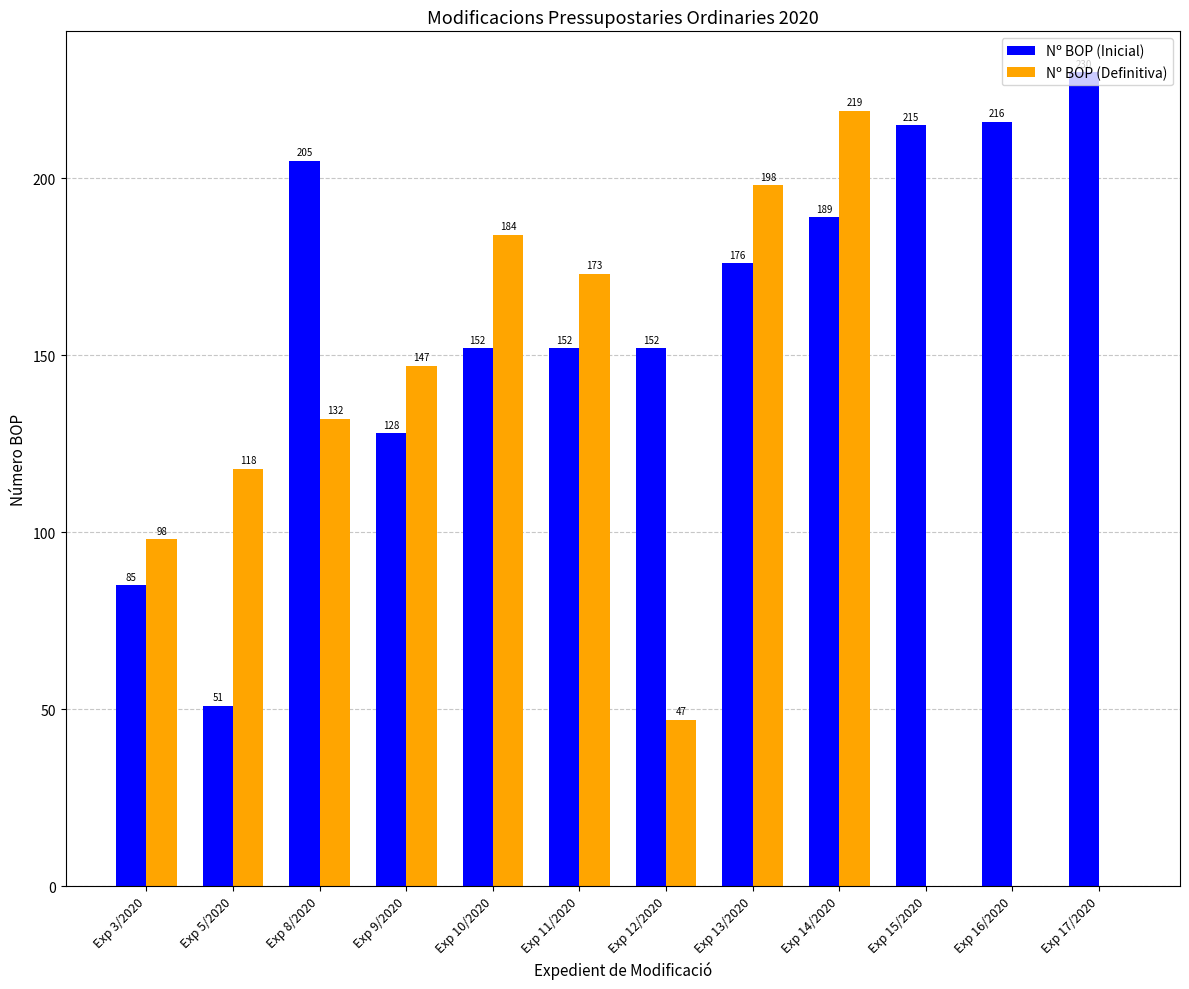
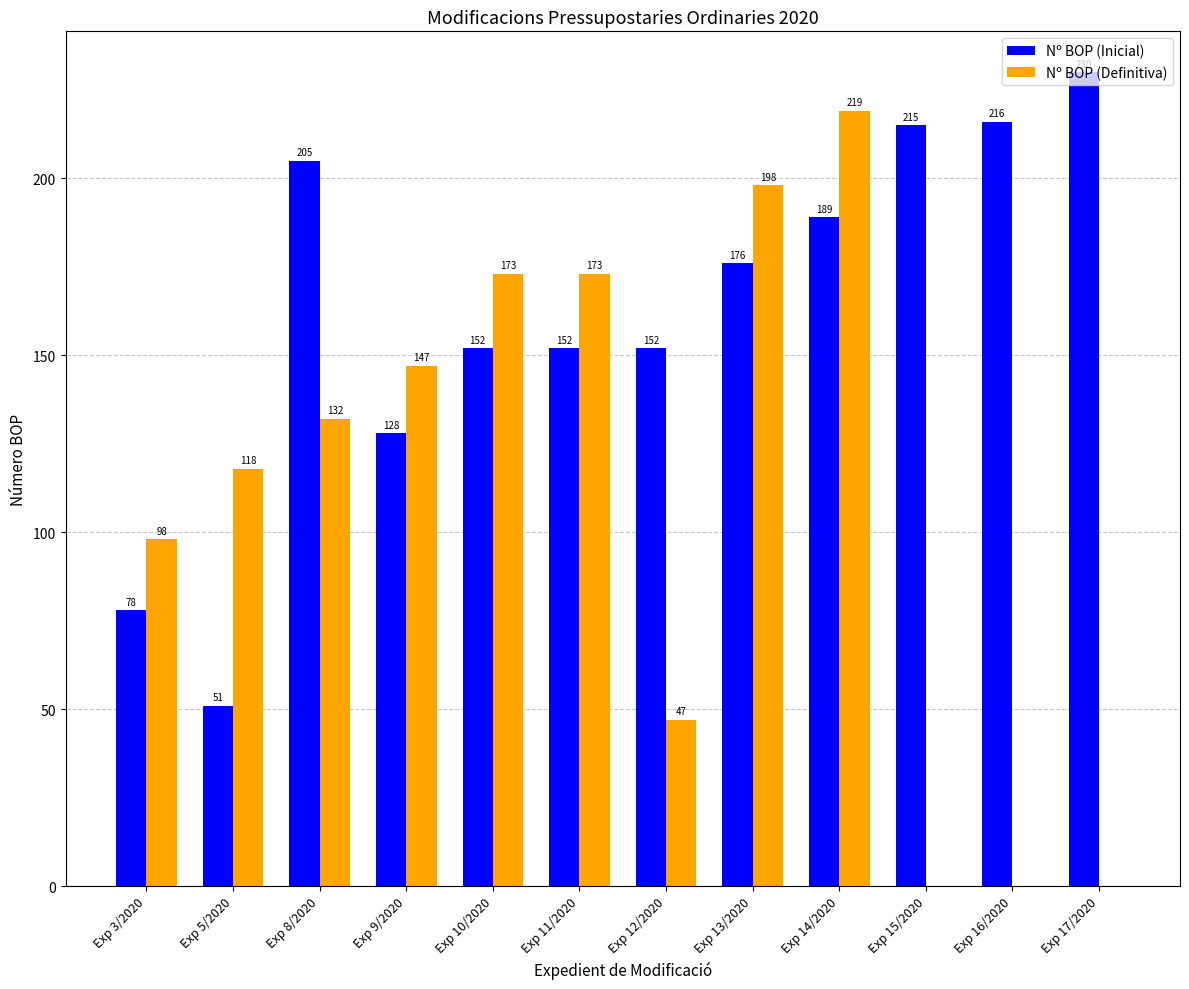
  {
    "Nº BOP (Inicial)": {
-     "Exp 3/2020": 85,
+     "Exp 3/2020": 78,
      "Exp 5/2020": 51,
      "Exp 8/2020": 205,
      "Exp 9/2020": 128,
      "Exp 10/2020": 152,
      "Exp 11/2020": 152,
      "Exp 12/2020": 152,
      "Exp 13/2020": 176,
      "Exp 14/2020": 189,
      "Exp 15/2020": 215,
      "Exp 16/2020": 216
    },
    "Nº BOP (Definitiva)": {
      "Exp 3/2020": 98,
      "Exp 5/2020": 118,
      "Exp 8/2020": 132,
      "Exp 9/2020": 147,
-     "Exp 10/2020": 184,
+     "Exp 10/2020": 173,
      "Exp 11/2020": 173,
      "Exp 12/2020": 47,
      "Exp 13/2020": 198,
      "Exp 14/2020": 219
    }
  }
